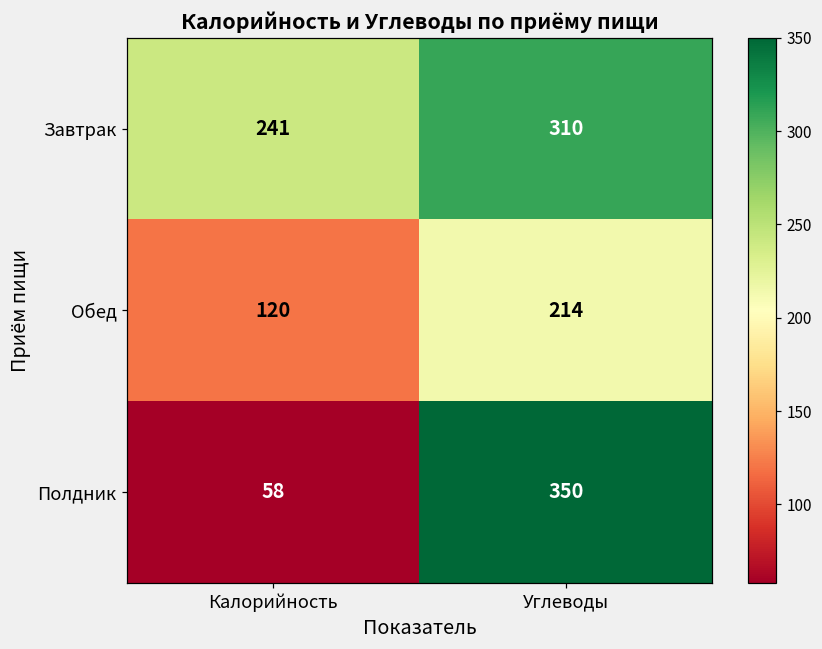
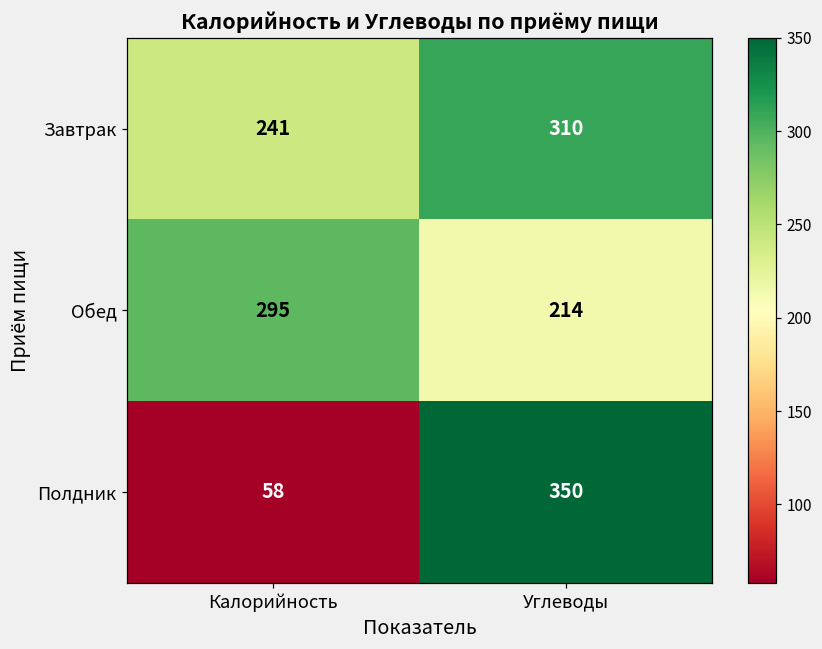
  {
    "Завтрак": {
      "Калорийность": 241,
      "Углеводы": 310
    },
    "Обед": {
-     "Калорийность": 120,
+     "Калорийность": 295,
      "Углеводы": 214
    },
    "Полдник": {
      "Калорийность": 58,
      "Углеводы": 350
    }
  }
